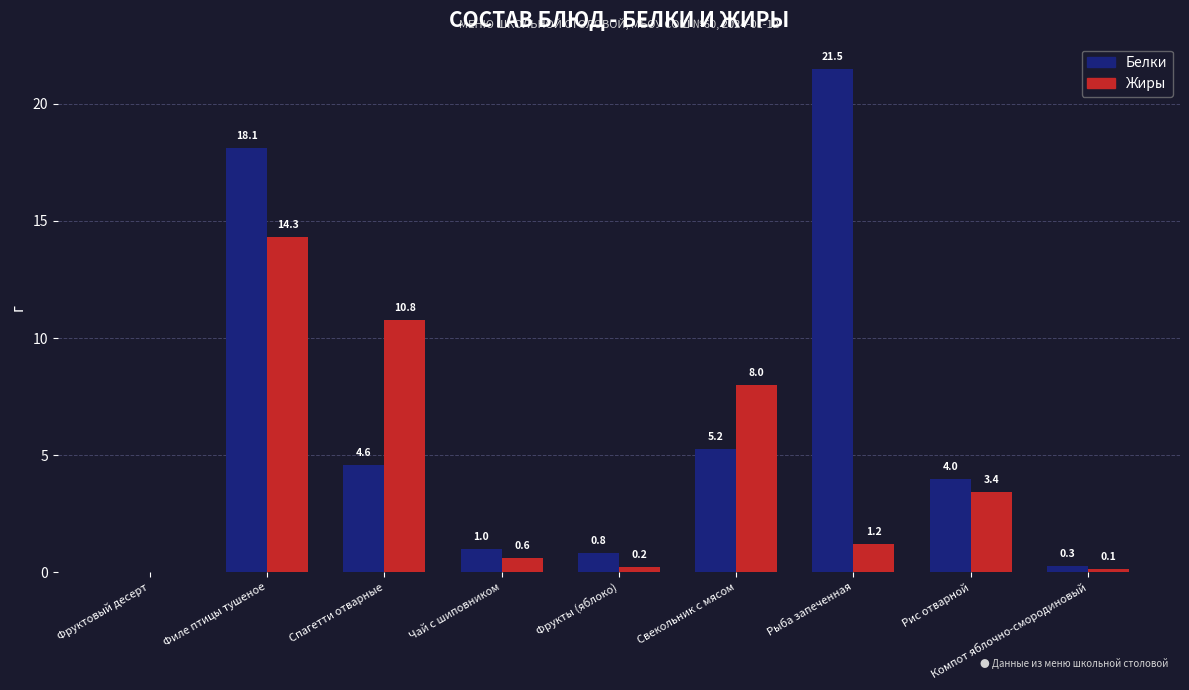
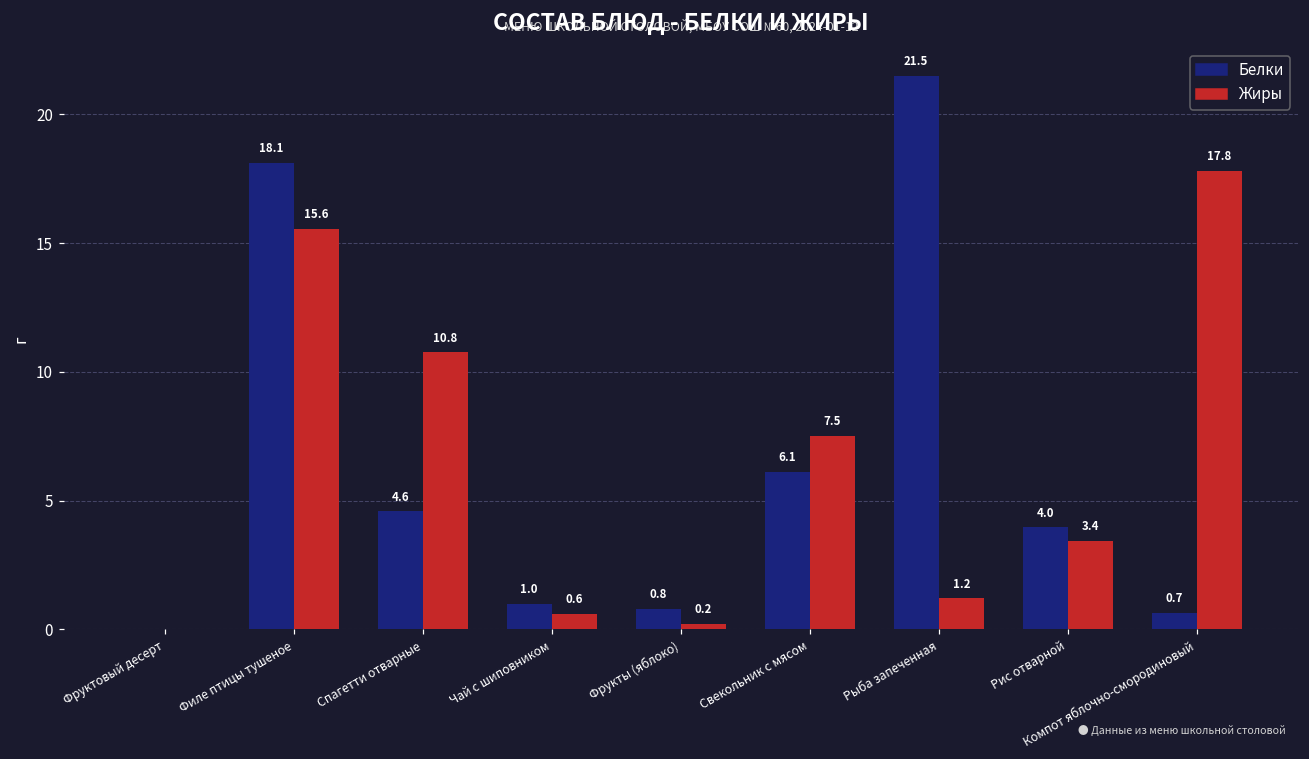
  {
    "Белки": {
      "Филе птицы тушеное": 18.1,
      "Спагетти отварные": 4.6,
      "Чай с шиповником": 1.0,
      "Фрукты (яблоко)": 0.8,
-     "Свекольник с мясом": 5.2,
+     "Свекольник с мясом": 6.1,
      "Рыба запеченная": 21.5,
      "Рис отварной": 4.0,
-     "Компот яблочно-смородиновый": 0.3
+     "Компот яблочно-смородиновый": 0.7
    },
    "Жиры": {
-     "Филе птицы тушеное": 14.3,
+     "Филе птицы тушеное": 15.6,
      "Спагетти отварные": 10.8,
      "Чай с шиповником": 0.6,
      "Фрукты (яблоко)": 0.2,
-     "Свекольник с мясом": 8.0,
+     "Свекольник с мясом": 7.5,
      "Рыба запеченная": 1.2,
      "Рис отварной": 3.4,
-     "Компот яблочно-смородиновый": 0.1
+     "Компот яблочно-смородиновый": 17.8
    }
  }
